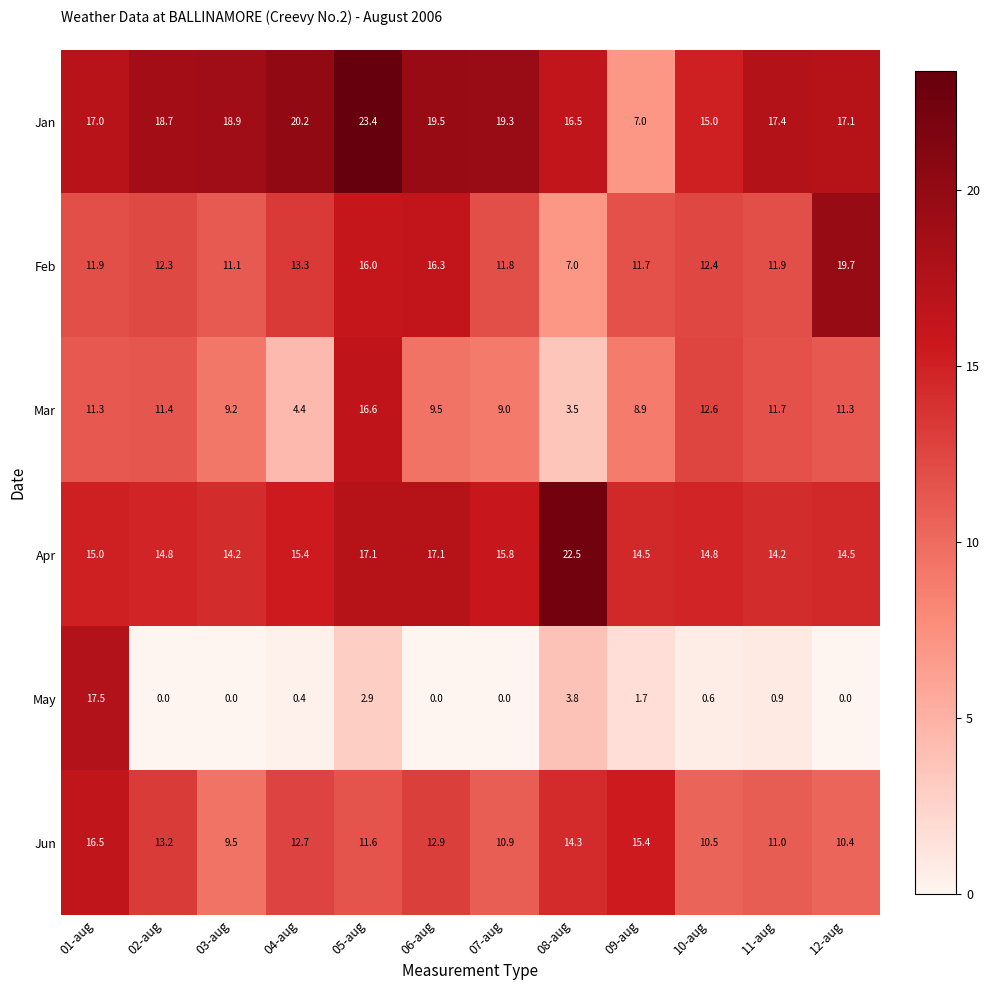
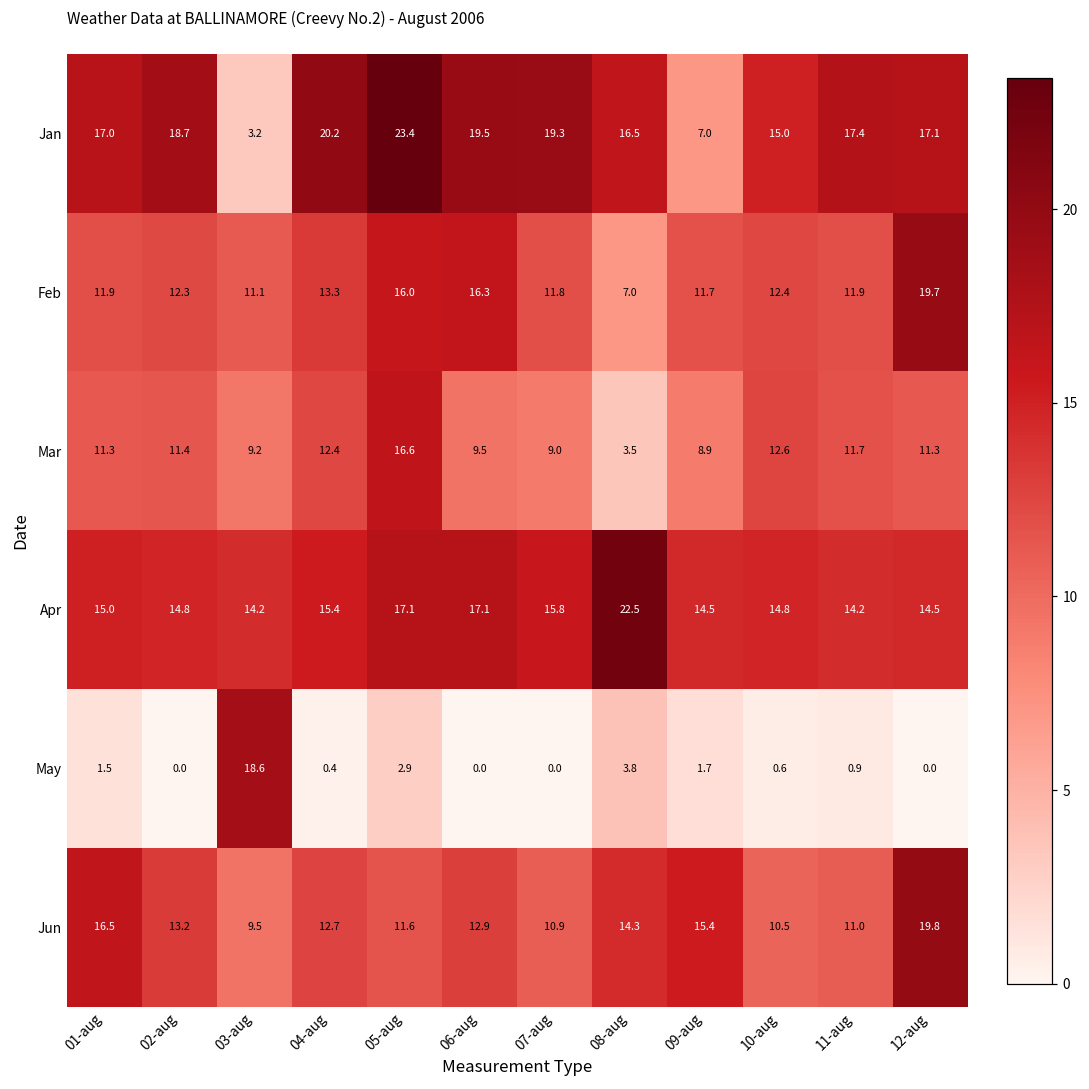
  {
    "Jan": {
      "01-aug": 17.0,
      "02-aug": 18.7,
-     "03-aug": 18.9,
+     "03-aug": 3.2,
      "04-aug": 20.2,
      "05-aug": 23.4,
      "06-aug": 19.5,
      "07-aug": 19.3,
      "08-aug": 16.5,
      "09-aug": 7.0,
      "10-aug": 15.0,
      "11-aug": 17.4,
      "12-aug": 17.1
    },
    "Feb": {
      "01-aug": 11.9,
      "02-aug": 12.3,
      "03-aug": 11.1,
      "04-aug": 13.3,
      "05-aug": 16.0,
      "06-aug": 16.3,
      "07-aug": 11.8,
      "08-aug": 7.0,
      "09-aug": 11.7,
      "10-aug": 12.4,
      "11-aug": 11.9,
      "12-aug": 19.7
    },
    "Mar": {
      "01-aug": 11.3,
      "02-aug": 11.4,
      "03-aug": 9.2,
-     "04-aug": 4.4,
+     "04-aug": 12.4,
      "05-aug": 16.6,
      "06-aug": 9.5,
      "07-aug": 9.0,
      "08-aug": 3.5,
      "09-aug": 8.9,
      "10-aug": 12.6,
      "11-aug": 11.7,
      "12-aug": 11.3
    },
    "Apr": {
      "01-aug": 15.0,
      "02-aug": 14.8,
      "03-aug": 14.2,
      "04-aug": 15.4,
      "05-aug": 17.1,
      "06-aug": 17.1,
      "07-aug": 15.8,
      "08-aug": 22.5,
      "09-aug": 14.5,
      "10-aug": 14.8,
      "11-aug": 14.2,
      "12-aug": 14.5
    },
    "May": {
-     "01-aug": 17.5,
+     "01-aug": 1.5,
      "02-aug": 0.0,
-     "03-aug": 0.0,
+     "03-aug": 18.6,
      "04-aug": 0.4,
      "05-aug": 2.9,
      "06-aug": 0.0,
      "07-aug": 0.0,
      "08-aug": 3.8,
      "09-aug": 1.7,
      "10-aug": 0.6,
      "11-aug": 0.9,
      "12-aug": 0.0
    },
    "Jun": {
      "01-aug": 16.5,
      "02-aug": 13.2,
      "03-aug": 9.5,
      "04-aug": 12.7,
      "05-aug": 11.6,
      "06-aug": 12.9,
      "07-aug": 10.9,
      "08-aug": 14.3,
      "09-aug": 15.4,
      "10-aug": 10.5,
      "11-aug": 11.0,
-     "12-aug": 10.4
+     "12-aug": 19.8
    }
  }
